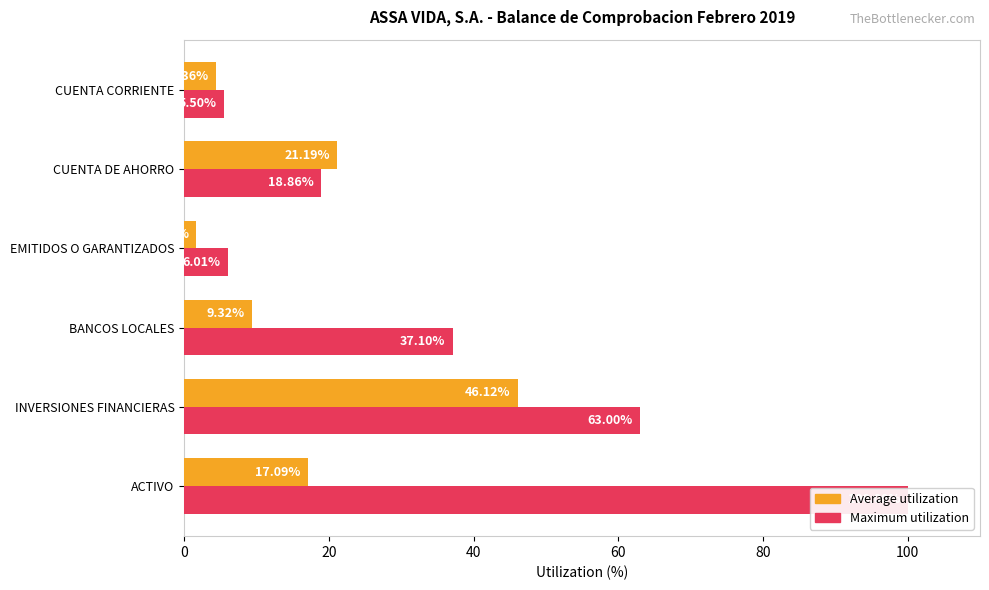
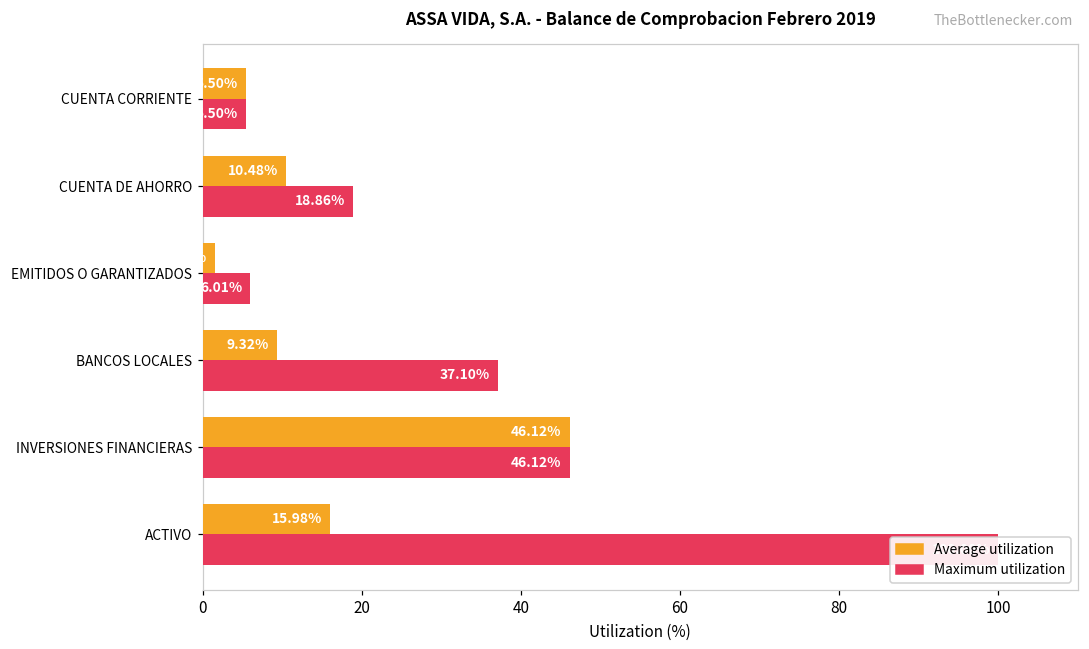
  {
    "Average utilization": {
-     "CUENTA CORRIENTE": "4.36%",
-     "CUENTA DE AHORRO": "21.19%",
+     "CUENTA CORRIENTE": "5.50%",
+     "CUENTA DE AHORRO": "10.48%",
      "BANCOS LOCALES": "9.32%",
      "INVERSIONES FINANCIERAS": "46.12%",
-     "ACTIVO": "17.09%"
+     "ACTIVO": "15.98%"
    },
    "Maximum utilization": {
      "CUENTA CORRIENTE": "5.50%",
      "CUENTA DE AHORRO": "18.86%",
      "EMITIDOS O GARANTIZADOS": "6.01%",
      "BANCOS LOCALES": "37.10%",
-     "INVERSIONES FINANCIERAS": "63.00%"
+     "INVERSIONES FINANCIERAS": "46.12%"
    }
  }
